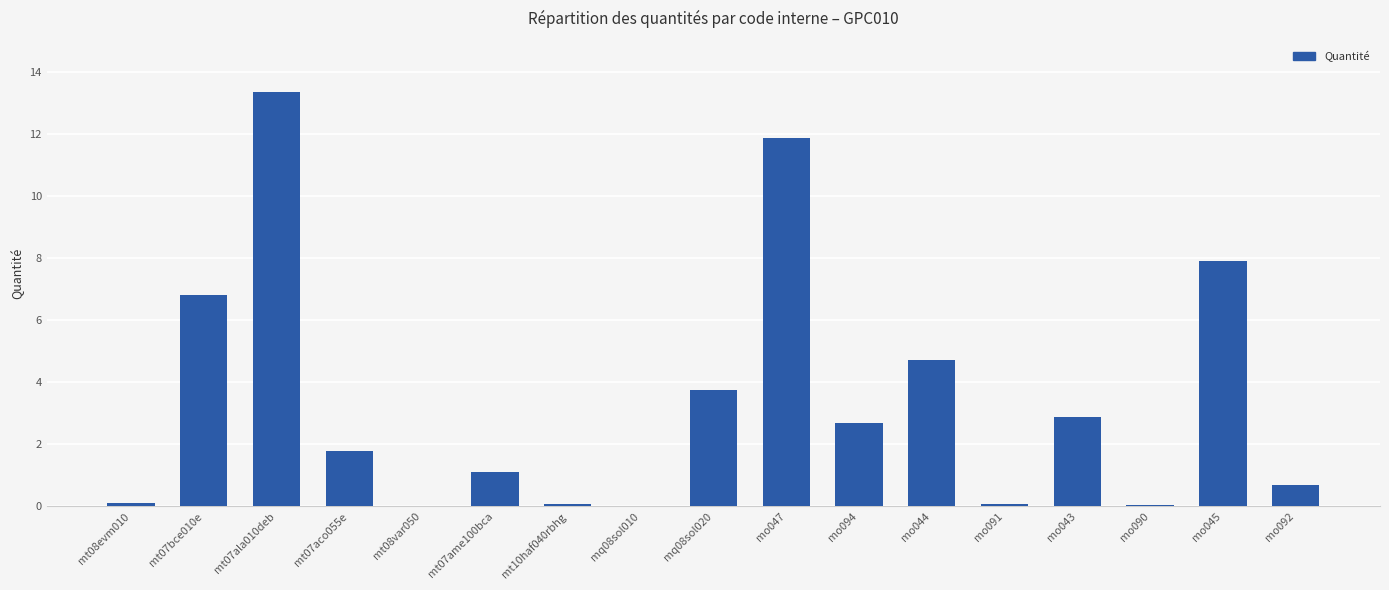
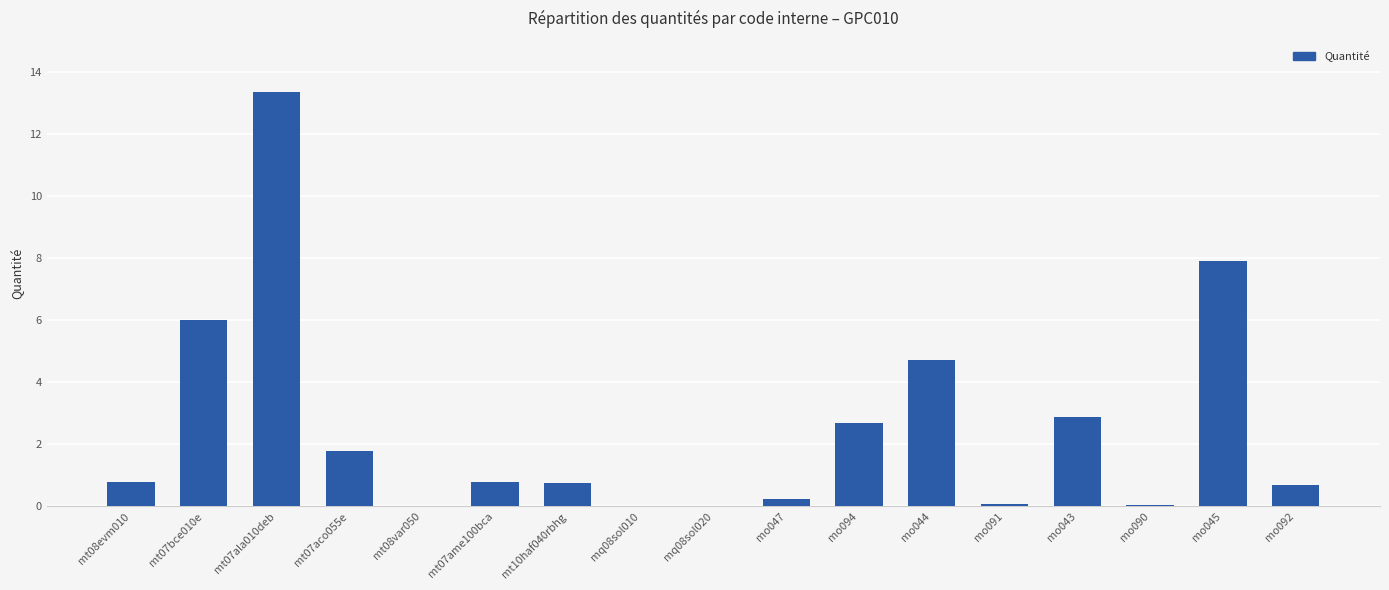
  {
-   "mt08evm010": 0.1,
-   "mt07bce010e": 6.8,
+   "mt08evm010": 0.8,
+   "mt07bce010e": 6.0,
    "mt07ala010deb": 13.4,
    "mt07aco055e": 1.8,
-   "mt07ame100bca": 1.1,
-   "mt10haf040rbhg": 0.1,
-   "mq08sol020": 3.7,
-   "mo047": 11.9,
+   "mt07ame100bca": 0.8,
+   "mt10haf040rbhg": 0.7,
+   "mq08sol020": 0.0,
+   "mo047": 0.2,
    "mo094": 2.7,
    "mo044": 4.7,
    "mo043": 2.9,
    "mo045": 7.9,
    "mo092": 0.7
  }
